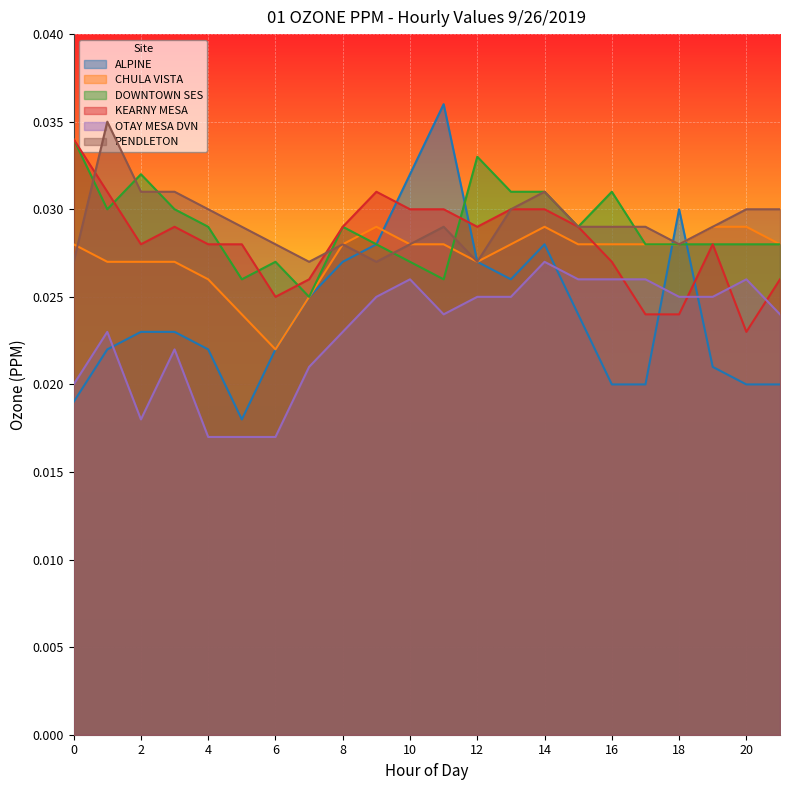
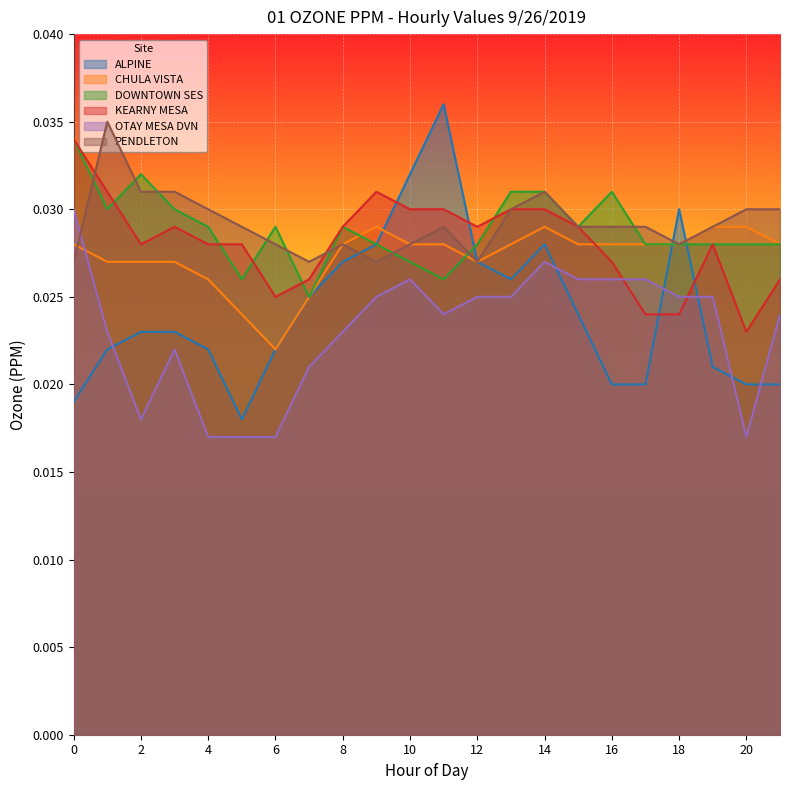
  {
    "ALPINE": {
      "0": 0.019,
      "2": 0.023,
      "4": 0.022,
      "8": 0.027,
      "10": 0.032,
      "14": 0.028,
      "16": 0.020,
      "18": 0.030,
      "20": 0.020
    },
    "CHULA VISTA": {
      "0": 0.028,
      "2": 0.027,
      "4": 0.026,
      "14": 0.029,
      "16": 0.028,
      "20": 0.029
    },
    "DOWNTOWN SES": {
      "2": 0.032,
      "4": 0.029,
-     "6": 0.027,
+     "6": 0.029,
      "10": 0.027,
-     "12": 0.033,
+     "12": 0.028,
      "16": 0.031,
      "20": 0.028
    },
    "KEARNY MESA": {
      "2": 0.028,
      "4": 0.028,
      "6": 0.025,
      "10": 0.030,
      "12": 0.029,
      "14": 0.030,
      "16": 0.027,
      "18": 0.024,
      "20": 0.023
    },
    "OTAY MESA DVN": {
-     "0": 0.02,
+     "0": 0.03,
      "2": 0.018,
      "4": 0.017,
      "6": 0.017,
      "8": 0.023,
      "10": 0.026,
      "12": 0.025,
      "14": 0.027,
      "16": 0.026,
      "18": 0.025,
-     "20": 0.026
+     "20": 0.017
    },
    "PENDLETON": {
      "0": 0.027,
      "2": 0.031,
      "4": 0.030,
      "6": 0.028,
      "16": 0.029,
      "20": 0.030
    }
  }
